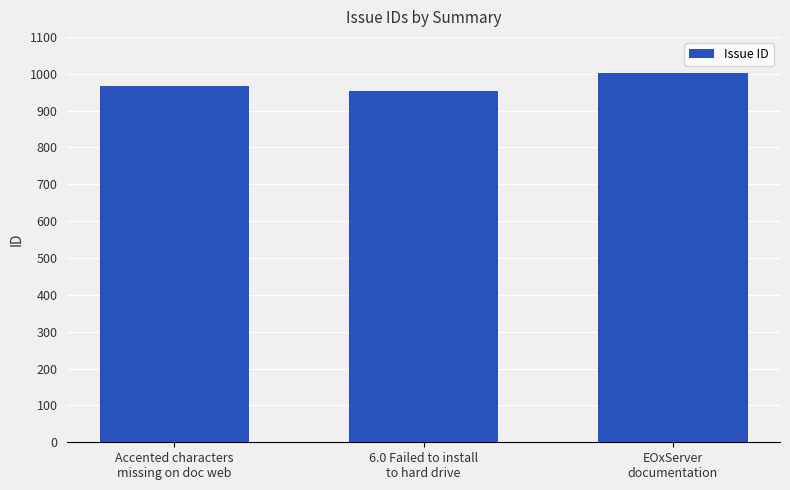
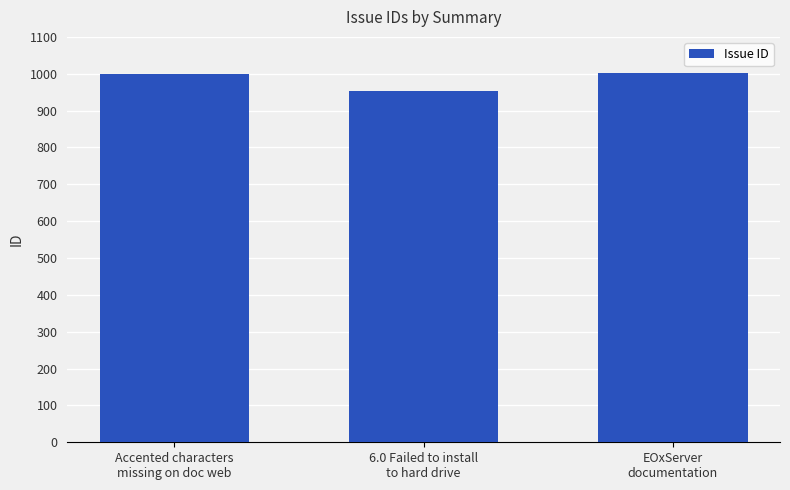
  {
-   "Accented characters missing on doc web": 970,
+   "Accented characters missing on doc web": 1000,
    "6.0 Failed to install to hard drive": 950,
    "EOxServer documentation": 1000
  }
